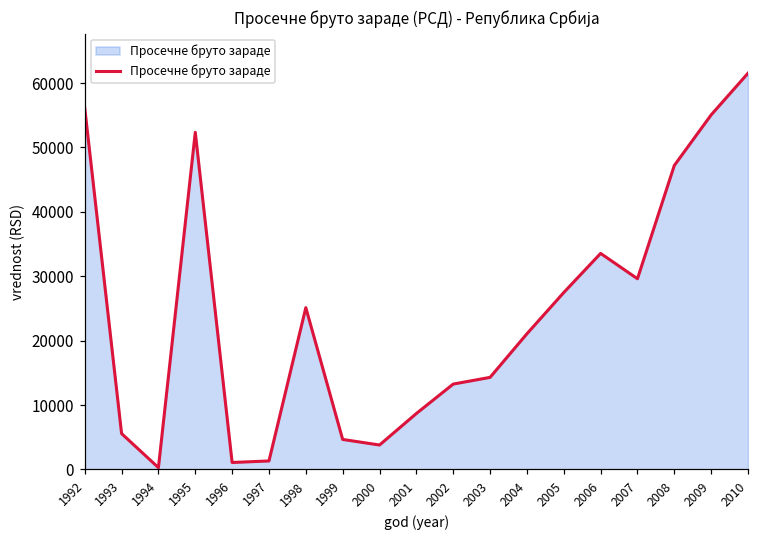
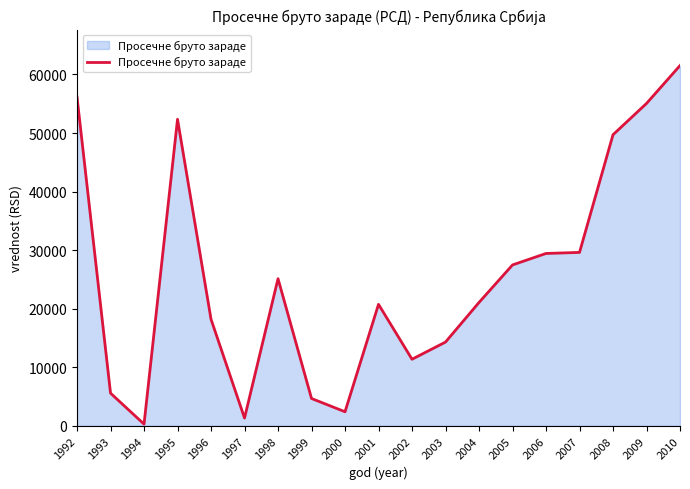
  {
    "1992": 56000,
    "1993": 6000,
    "1994": 0,
    "1995": 52000,
-   "1996": 1000,
+   "1996": 18000,
    "1997": 1000,
    "1998": 25000,
    "1999": 5000,
-   "2000": 4000,
-   "2001": 9000,
-   "2002": 13000,
+   "2000": 2000,
+   "2001": 21000,
+   "2002": 11000,
    "2003": 14000,
    "2004": 21000,
    "2005": 27000,
-   "2006": 34000,
+   "2006": 29000,
    "2007": 30000,
-   "2008": 47000,
+   "2008": 50000,
    "2009": 55000,
    "2010": 62000
  }
